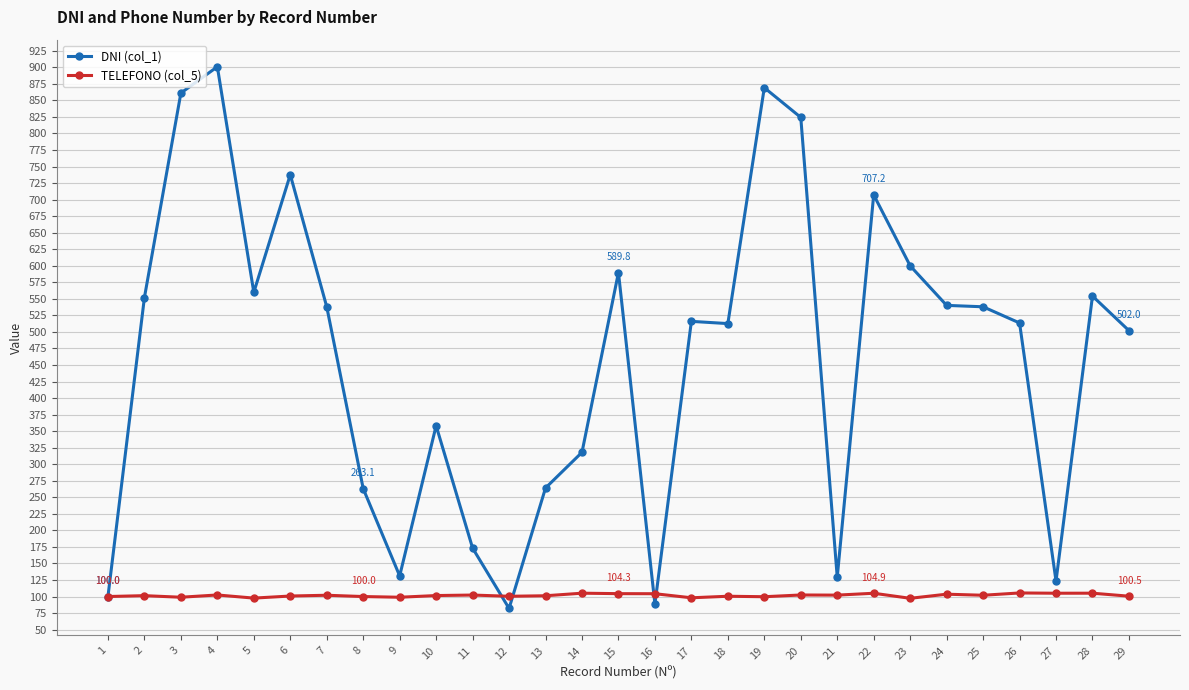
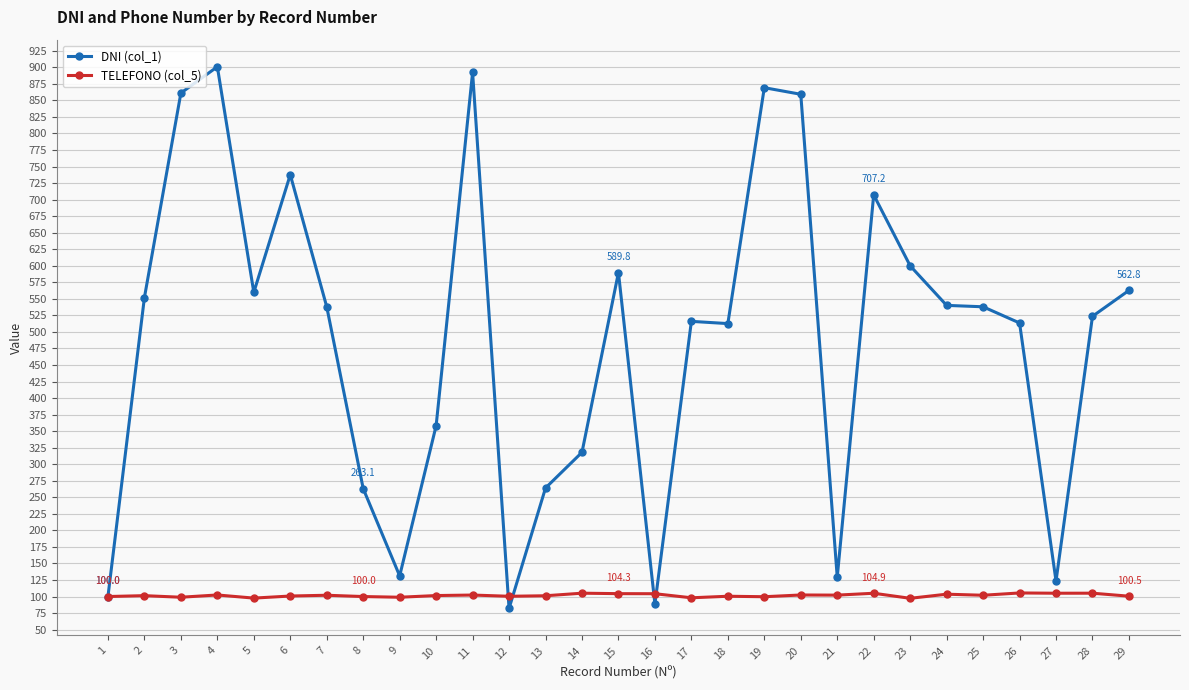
  {
    "DNI (col_1)": {
      "8": 263.1,
-     "11": 170,
+     "11": 890,
      "15": 589.8,
-     "20": 820,
+     "20": 860,
      "22": 707.2,
-     "28": 550,
-     "29": 502.0
+     "28": 520,
+     "29": 562.8
    },
    "TELEFONO (col_5)": {
      "8": 100.0,
      "15": 104.3,
      "22": 104.9,
      "29": 100.5
    }
  }
